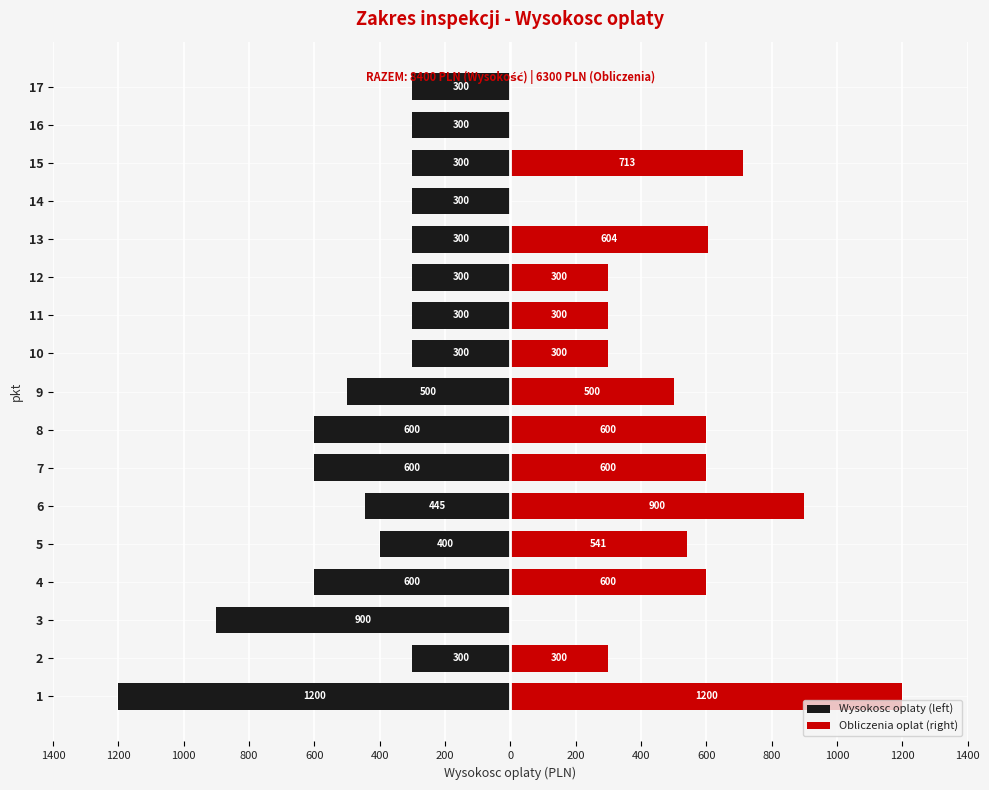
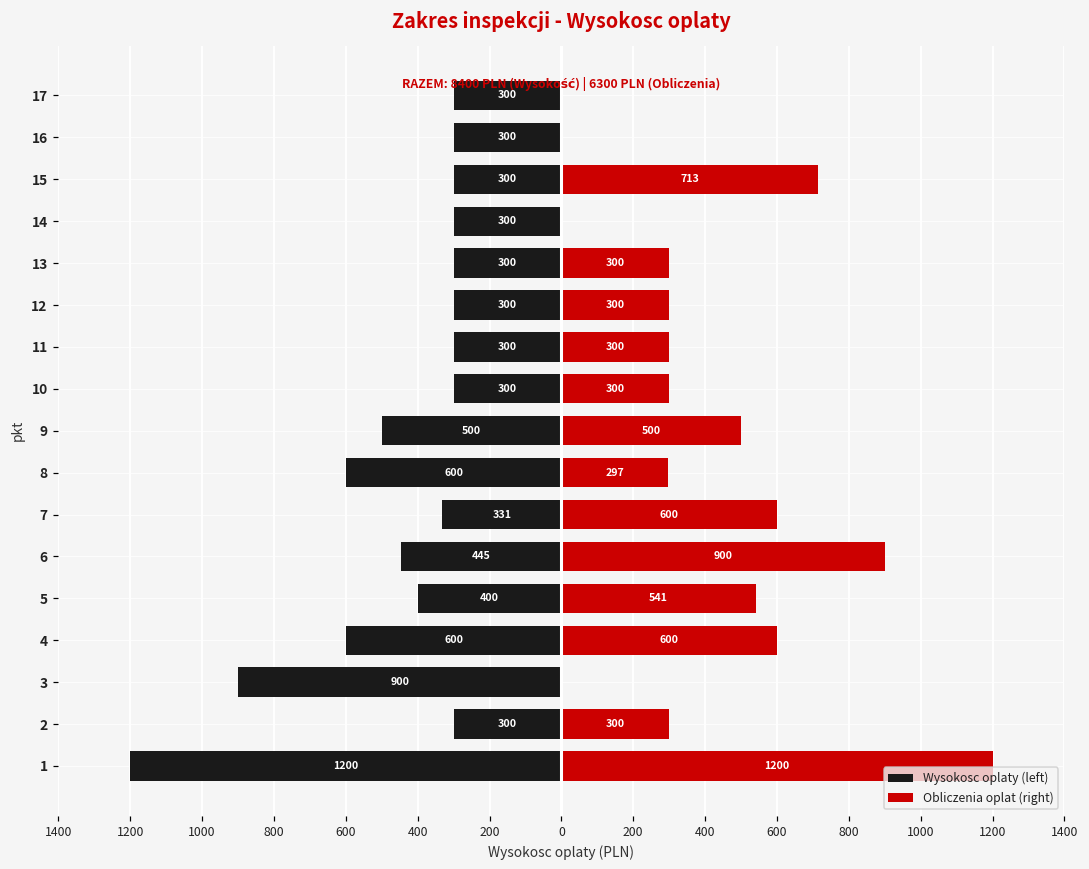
  {
    "Wysokosc oplaty (left)": {
-     "7": 600
+     "7": 331
    },
    "Obliczenia oplat (right)": {
      "15": 713,
-     "13": 604,
+     "13": 300,
      "12": 300,
      "11": 300,
      "10": 300,
      "9": 500,
-     "8": 600,
+     "8": 297,
      "7": 600,
      "6": 900,
      "5": 541,
      "4": 600,
      "2": 300,
      "1": 1200
    }
  }
